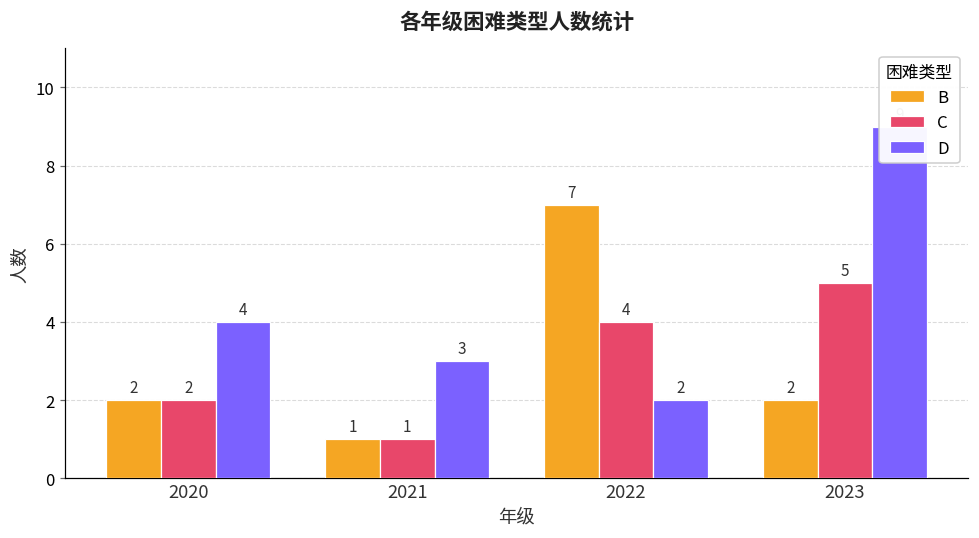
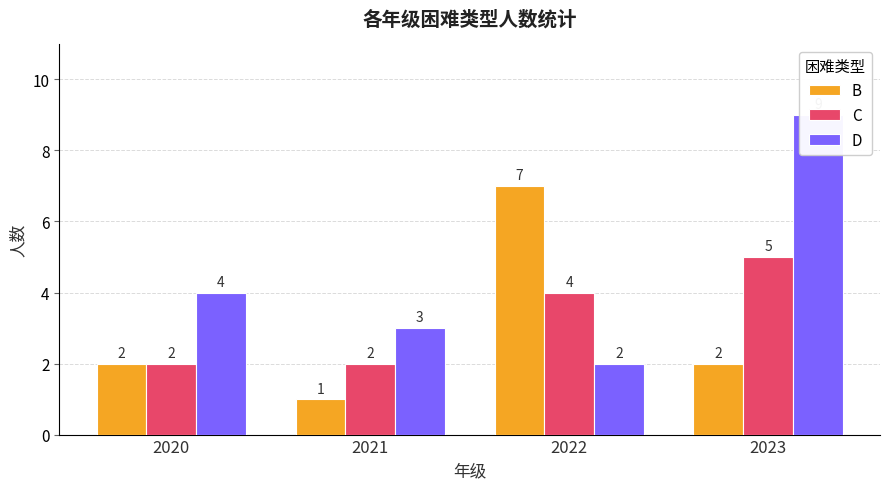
  {
    "B": {
      "2020": 2,
      "2021": 1,
      "2022": 7,
      "2023": 2
    },
    "C": {
      "2020": 2,
-     "2021": 1,
+     "2021": 2,
      "2022": 4,
      "2023": 5
    },
    "D": {
      "2020": 4,
      "2021": 3,
      "2022": 2
    }
  }
